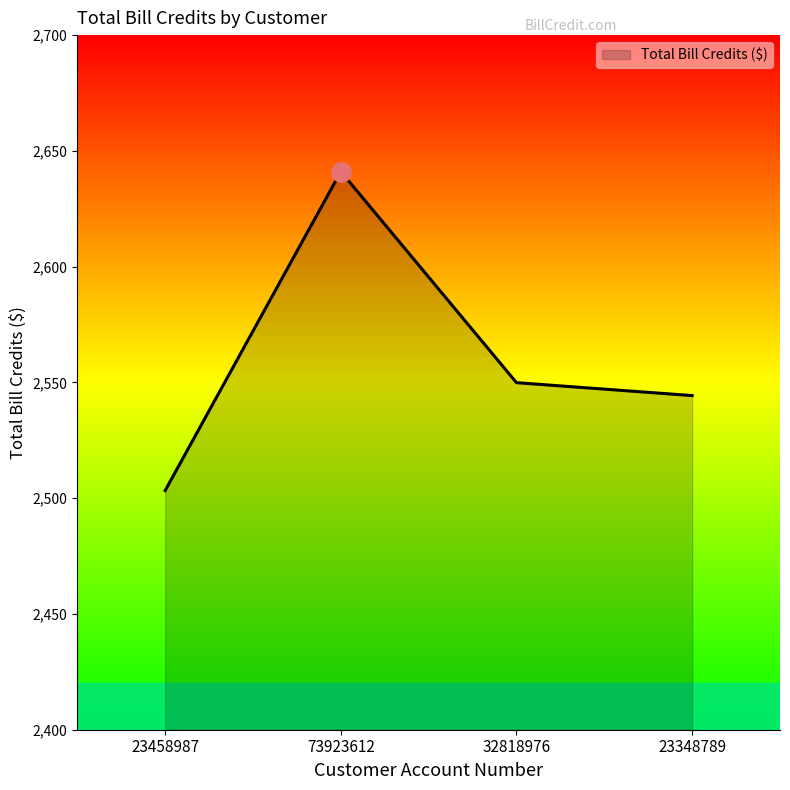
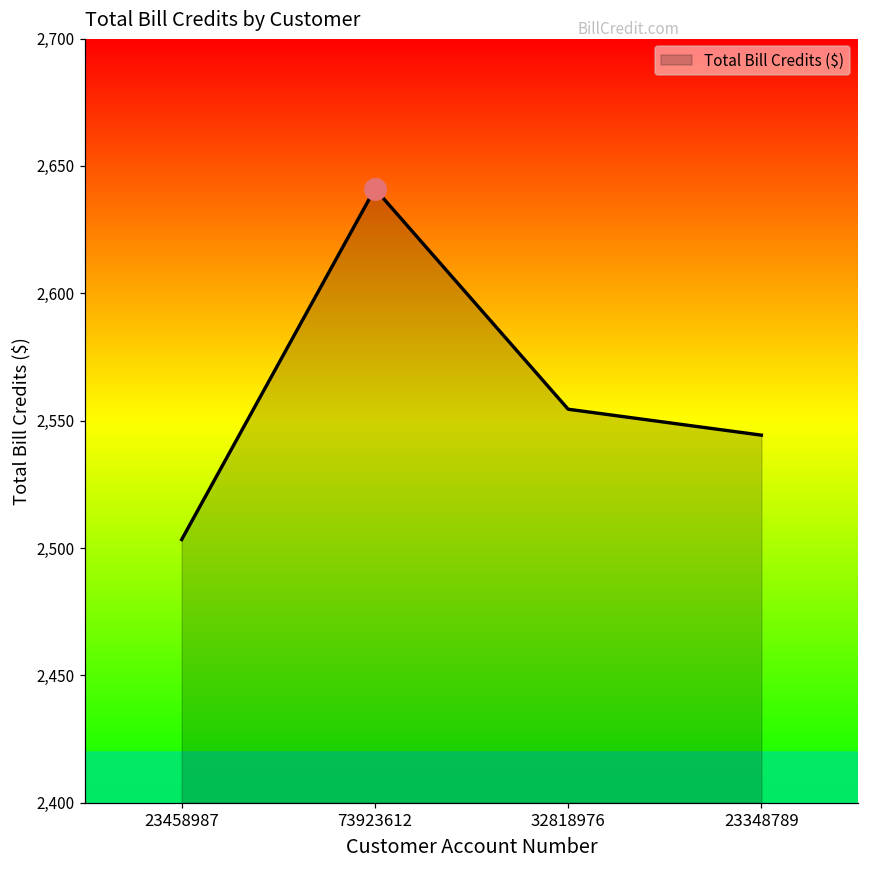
  {
    "Total Bill Credits ($)": {
      "23458987": "2,503",
-     "32818976": "2,550",
+     "32818976": "2,554",
      "23348789": "2,544"
    }
  }
